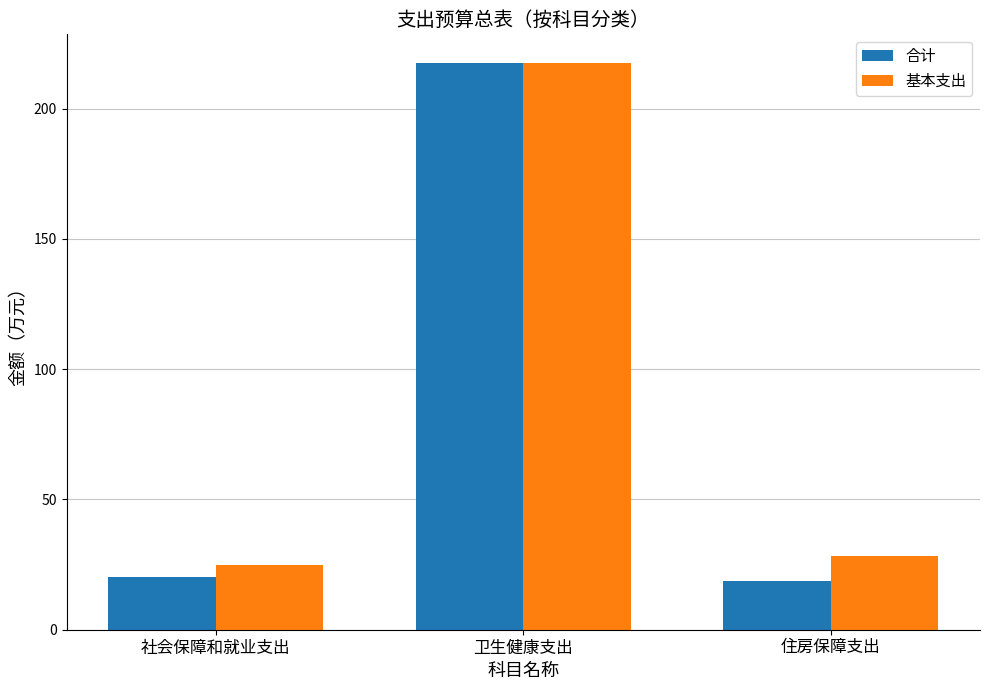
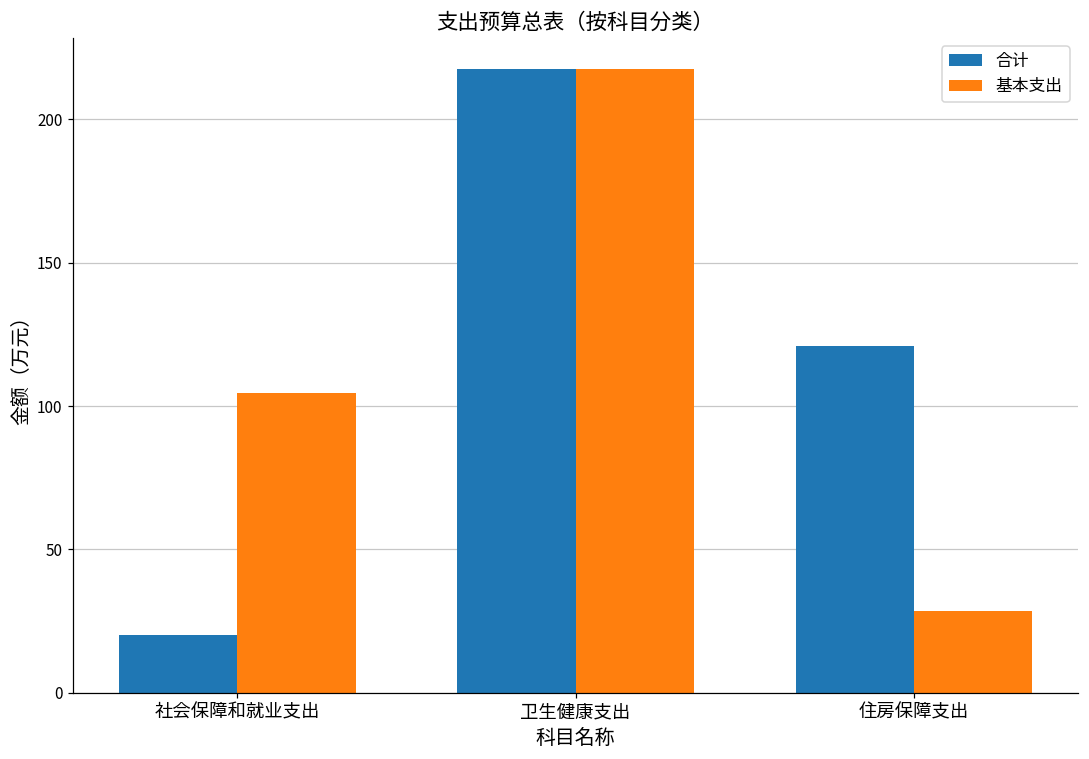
  {
    "合计": {
      "社会保障和就业支出": 20,
      "卫生健康支出": 218,
-     "住房保障支出": 19
+     "住房保障支出": 121
    },
    "基本支出": {
-     "社会保障和就业支出": 25,
+     "社会保障和就业支出": 105,
      "卫生健康支出": 218,
      "住房保障支出": 28
    }
  }
